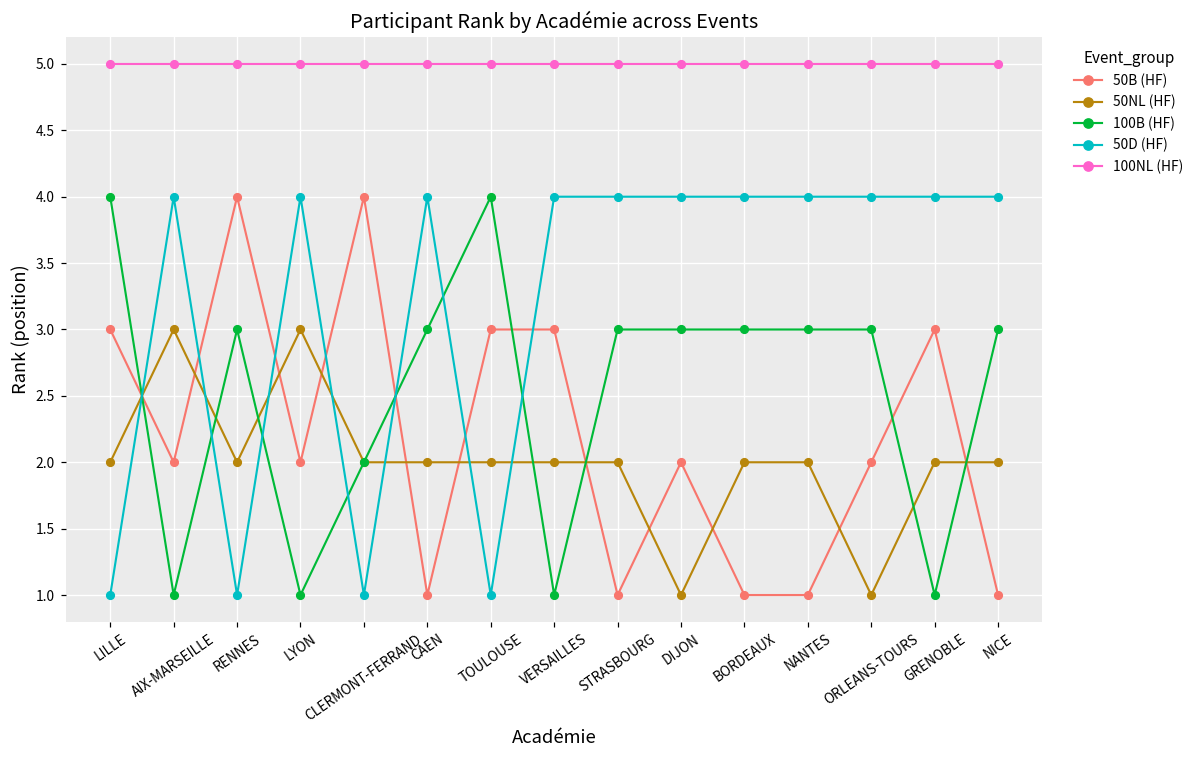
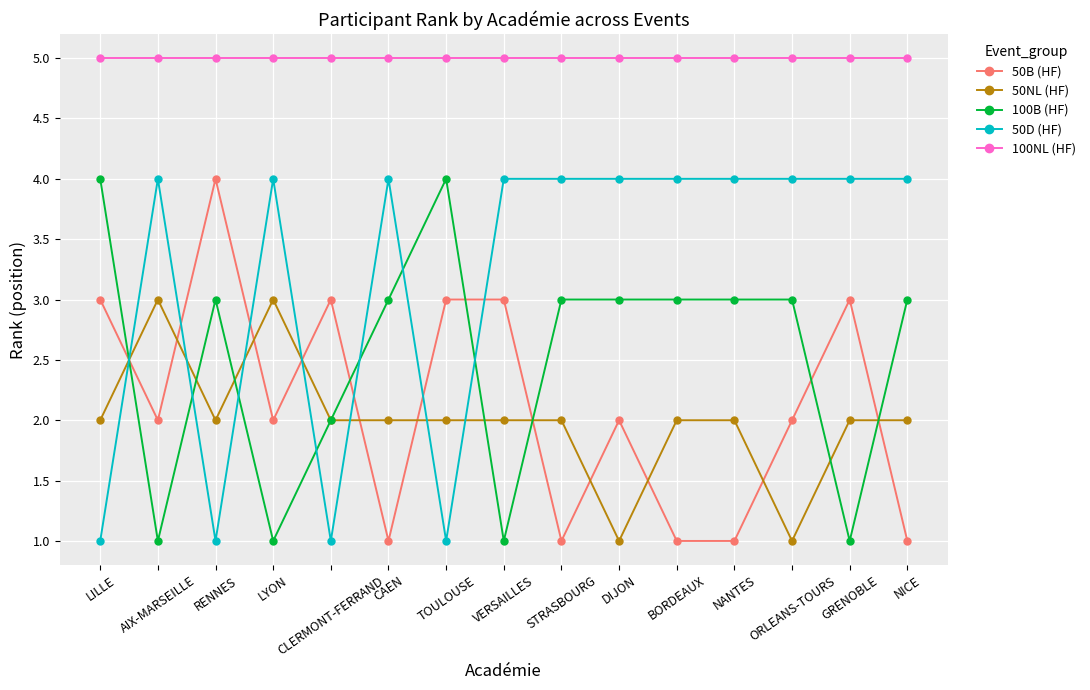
  {
    "50B (HF)": {
      "LILLE": 3,
      "AIX-MARSEILLE": 2,
      "RENNES": 4,
      "LYON": 2,
-     "CLERMONT-FERRAND": 4,
+     "CLERMONT-FERRAND": 3,
      "CAEN": 1,
      "TOULOUSE": 3,
      "VERSAILLES": 3,
      "STRASBOURG": 1,
      "DIJON": 2,
      "BORDEAUX": 1,
      "NANTES": 1,
      "ORLEANS-TOURS": 2,
      "GRENOBLE": 3,
      "NICE": 1
    },
    "50NL (HF)": {
      "LILLE": 2,
      "AIX-MARSEILLE": 3,
      "RENNES": 2,
      "LYON": 3,
      "CAEN": 2,
      "TOULOUSE": 2,
      "VERSAILLES": 2,
      "STRASBOURG": 2,
      "DIJON": 1,
      "BORDEAUX": 2,
      "NANTES": 2,
      "ORLEANS-TOURS": 1,
      "GRENOBLE": 2,
      "NICE": 2
    },
    "100B (HF)": {
      "LILLE": 4,
      "AIX-MARSEILLE": 1,
      "RENNES": 3,
      "LYON": 1,
      "CAEN": 3,
      "TOULOUSE": 4,
      "VERSAILLES": 1,
      "STRASBOURG": 3,
      "DIJON": 3,
      "BORDEAUX": 3,
      "NANTES": 3,
      "ORLEANS-TOURS": 3,
      "GRENOBLE": 1,
      "NICE": 3
    },
    "50D (HF)": {
      "LILLE": 1,
      "AIX-MARSEILLE": 4,
      "RENNES": 1,
      "LYON": 4,
      "CLERMONT-FERRAND": 1,
      "CAEN": 4,
      "TOULOUSE": 1,
      "VERSAILLES": 4,
      "STRASBOURG": 4,
      "DIJON": 4,
      "BORDEAUX": 4,
      "NANTES": 4,
      "ORLEANS-TOURS": 4,
      "GRENOBLE": 4,
      "NICE": 4
    },
    "100NL (HF)": {
      "LILLE": 5,
      "AIX-MARSEILLE": 5,
      "RENNES": 5,
      "LYON": 5,
      "CLERMONT-FERRAND": 5,
      "CAEN": 5,
      "TOULOUSE": 5,
      "VERSAILLES": 5,
      "STRASBOURG": 5,
      "DIJON": 5,
      "BORDEAUX": 5,
      "NANTES": 5,
      "ORLEANS-TOURS": 5,
      "GRENOBLE": 5,
      "NICE": 5
    }
  }
